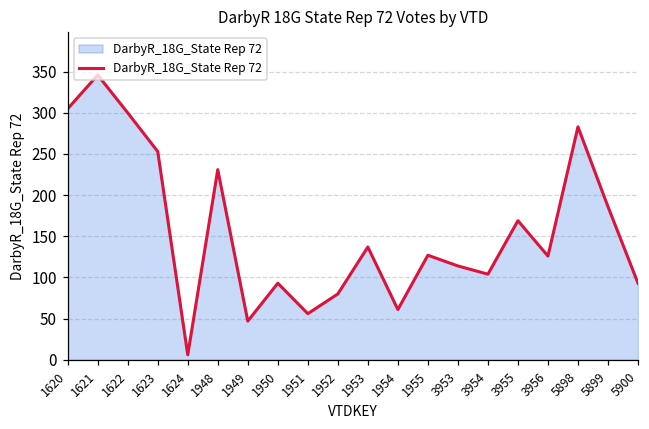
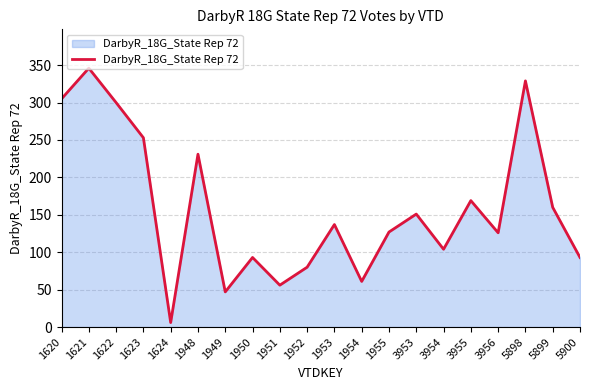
  {
    "1620": 310,
    "1622": 300,
    "1623": 250,
    "1624": 10,
    "1948": 230,
    "1949": 50,
    "1950": 90,
    "1951": 60,
    "1952": 80,
    "1953": 140,
    "1954": 60,
    "1955": 130,
-   "3953": 110,
+   "3953": 150,
    "3954": 100,
    "3955": 170,
    "3956": 130,
-   "5898": 280,
-   "5899": 190,
+   "5898": 330,
+   "5899": 160,
    "5900": 90
  }
